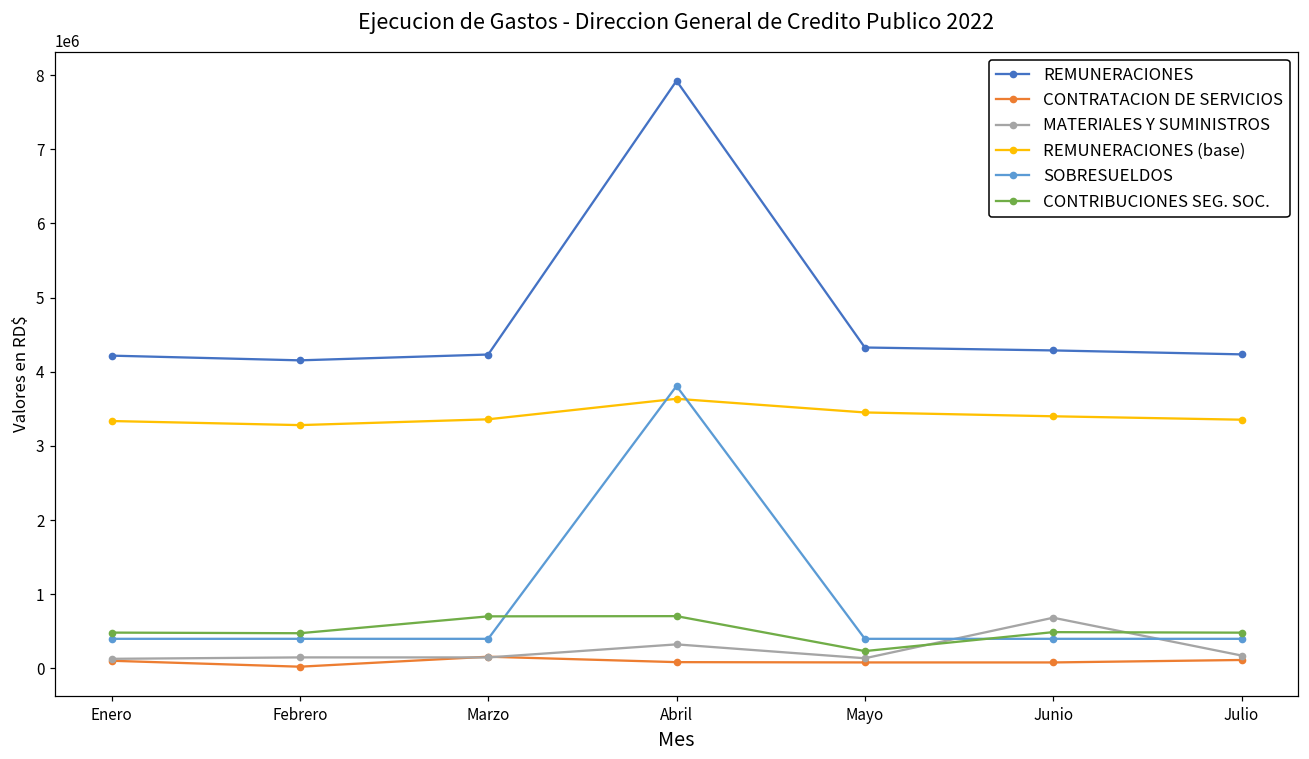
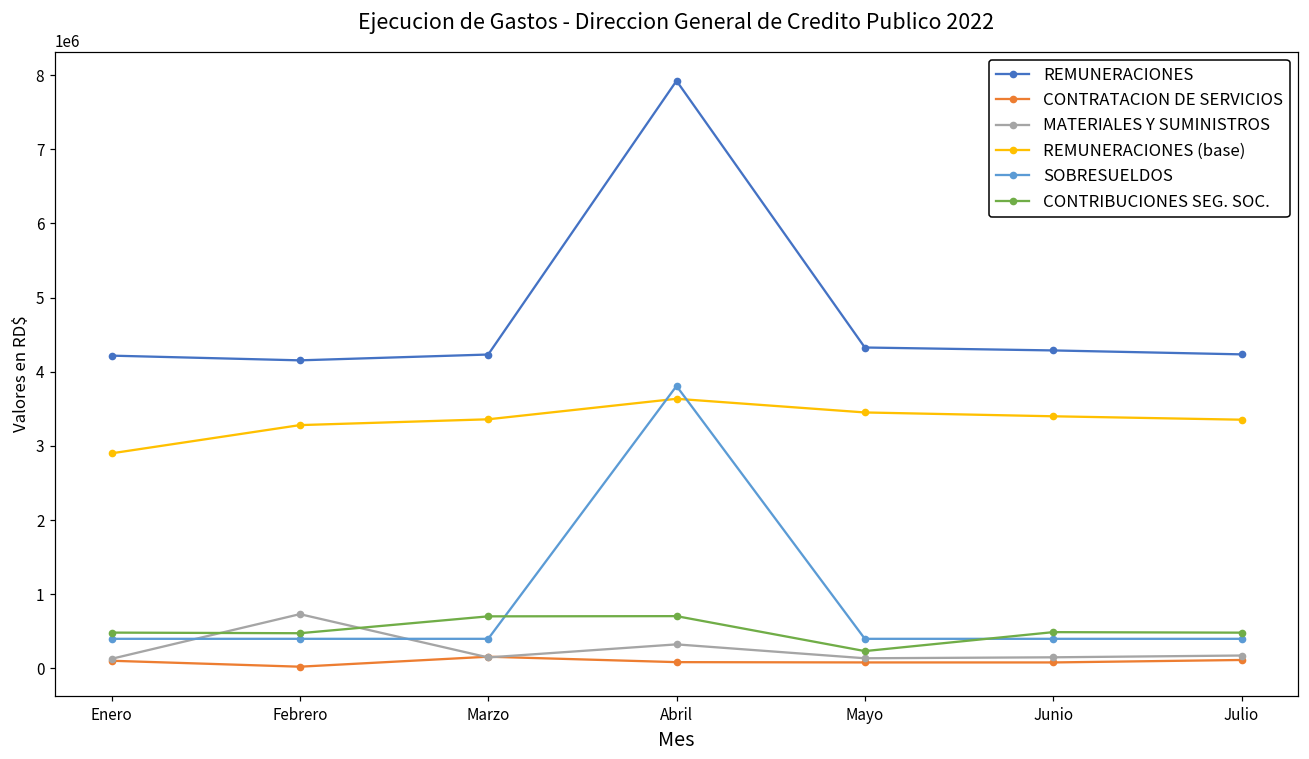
  {
    "CONTRATACION DE SERVICIOS": {
      "Febrero": 0,
      "Abril": 100000,
      "Mayo": 100000,
      "Junio": 100000,
      "Julio": 100000
    },
    "MATERIALES Y SUMINISTROS": {
-     "Febrero": 100000,
+     "Febrero": 700000,
      "Abril": 300000,
      "Mayo": 100000,
-     "Junio": 700000,
+     "Junio": 100000,
      "Julio": 200000
    },
    "REMUNERACIONES (base)": {
-     "Enero": 3300000,
+     "Enero": 2900000,
      "Febrero": 3300000,
      "Marzo": 3400000,
      "Abril": 3600000,
      "Mayo": 3500000,
      "Junio": 3400000,
      "Julio": 3400000
    },
    "CONTRIBUCIONES SEG. SOC.": {
      "Enero": 500000,
      "Febrero": 500000,
      "Marzo": 700000,
      "Abril": 700000,
      "Mayo": 200000,
      "Junio": 500000,
      "Julio": 500000
    }
  }
